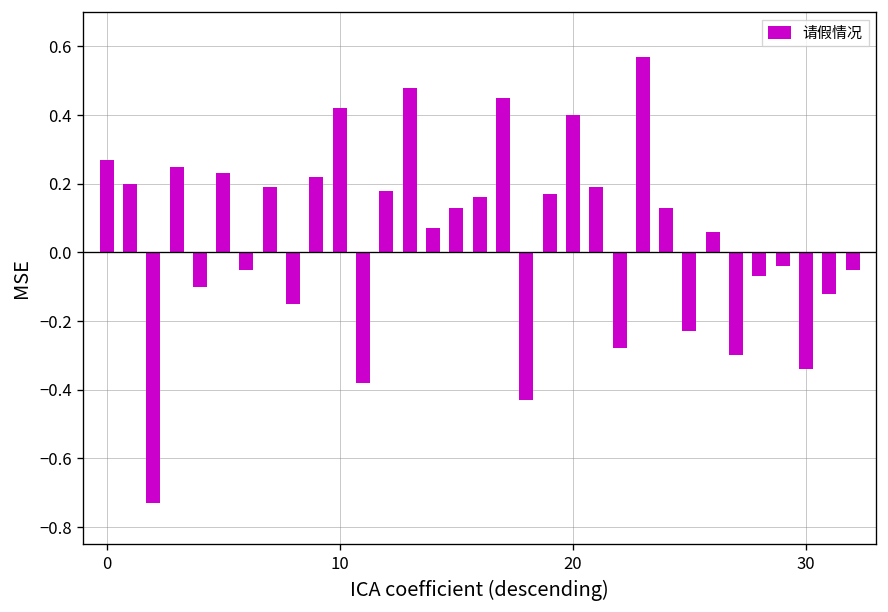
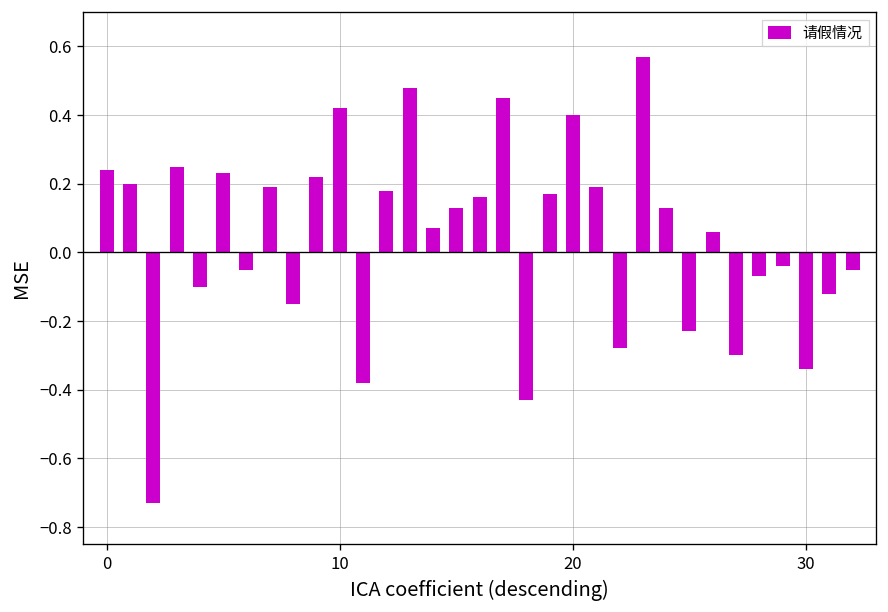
  {
-   "0": 0.27,
+   "0": 0.24,
    "10": 0.42,
    "20": 0.40,
    "30": -0.34
  }
